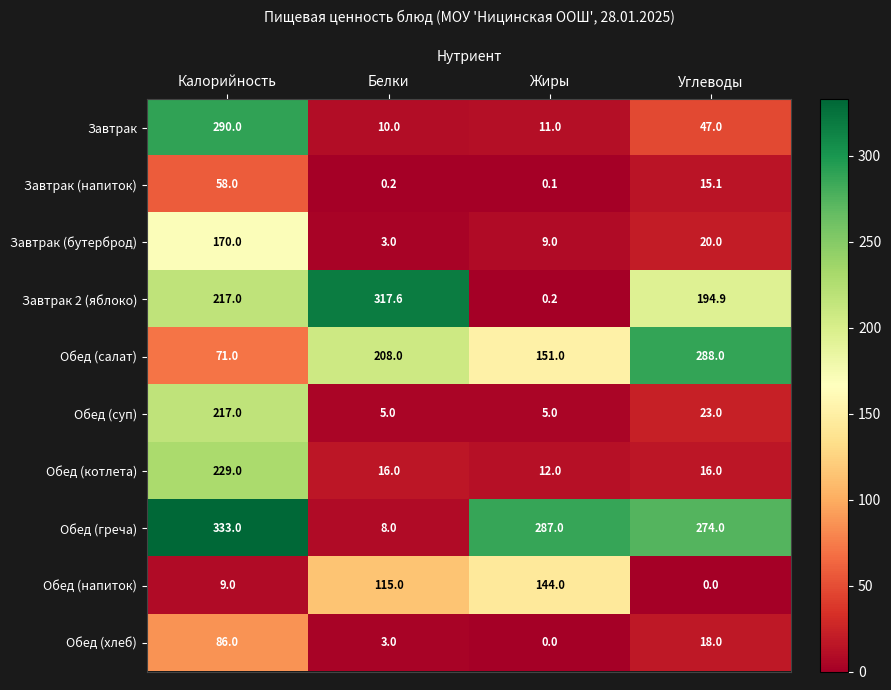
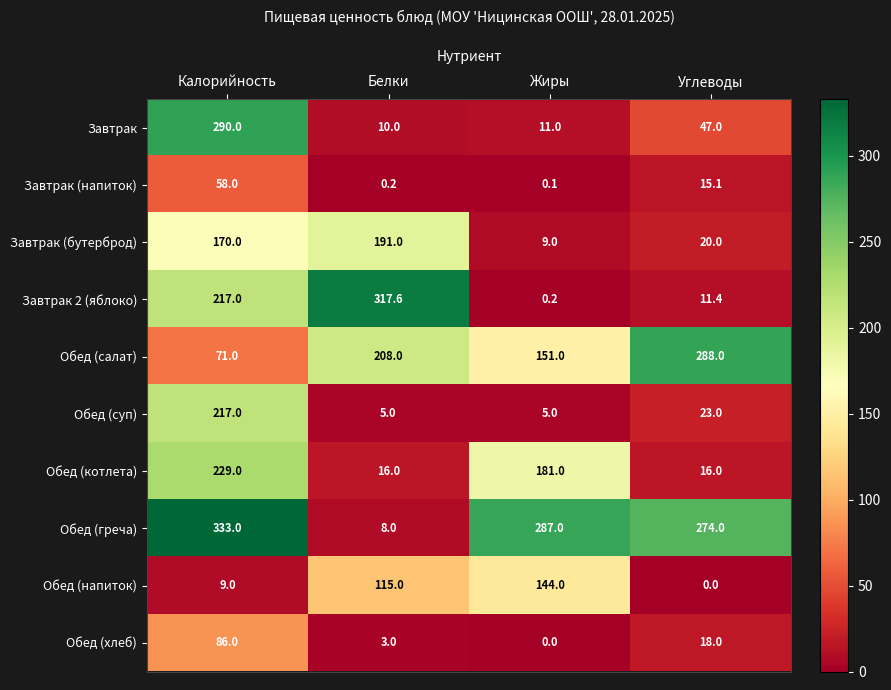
  {
    "Завтрак": {
      "Калорийность": 290.0,
      "Белки": 10.0,
      "Жиры": 11.0,
      "Углеводы": 47.0
    },
    "Завтрак (напиток)": {
      "Калорийность": 58.0,
      "Белки": 0.2,
      "Жиры": 0.1,
      "Углеводы": 15.1
    },
    "Завтрак (бутерброд)": {
      "Калорийность": 170.0,
-     "Белки": 3.0,
+     "Белки": 191.0,
      "Жиры": 9.0,
      "Углеводы": 20.0
    },
    "Завтрак 2 (яблоко)": {
      "Калорийность": 217.0,
      "Белки": 317.6,
      "Жиры": 0.2,
-     "Углеводы": 194.9
+     "Углеводы": 11.4
    },
    "Обед (салат)": {
      "Калорийность": 71.0,
      "Белки": 208.0,
      "Жиры": 151.0,
      "Углеводы": 288.0
    },
    "Обед (суп)": {
      "Калорийность": 217.0,
      "Белки": 5.0,
      "Жиры": 5.0,
      "Углеводы": 23.0
    },
    "Обед (котлета)": {
      "Калорийность": 229.0,
      "Белки": 16.0,
-     "Жиры": 12.0,
+     "Жиры": 181.0,
      "Углеводы": 16.0
    },
    "Обед (греча)": {
      "Калорийность": 333.0,
      "Белки": 8.0,
      "Жиры": 287.0,
      "Углеводы": 274.0
    },
    "Обед (напиток)": {
      "Калорийность": 9.0,
      "Белки": 115.0,
      "Жиры": 144.0,
      "Углеводы": 0.0
    },
    "Обед (хлеб)": {
      "Калорийность": 86.0,
      "Белки": 3.0,
      "Жиры": 0.0,
      "Углеводы": 18.0
    }
  }
